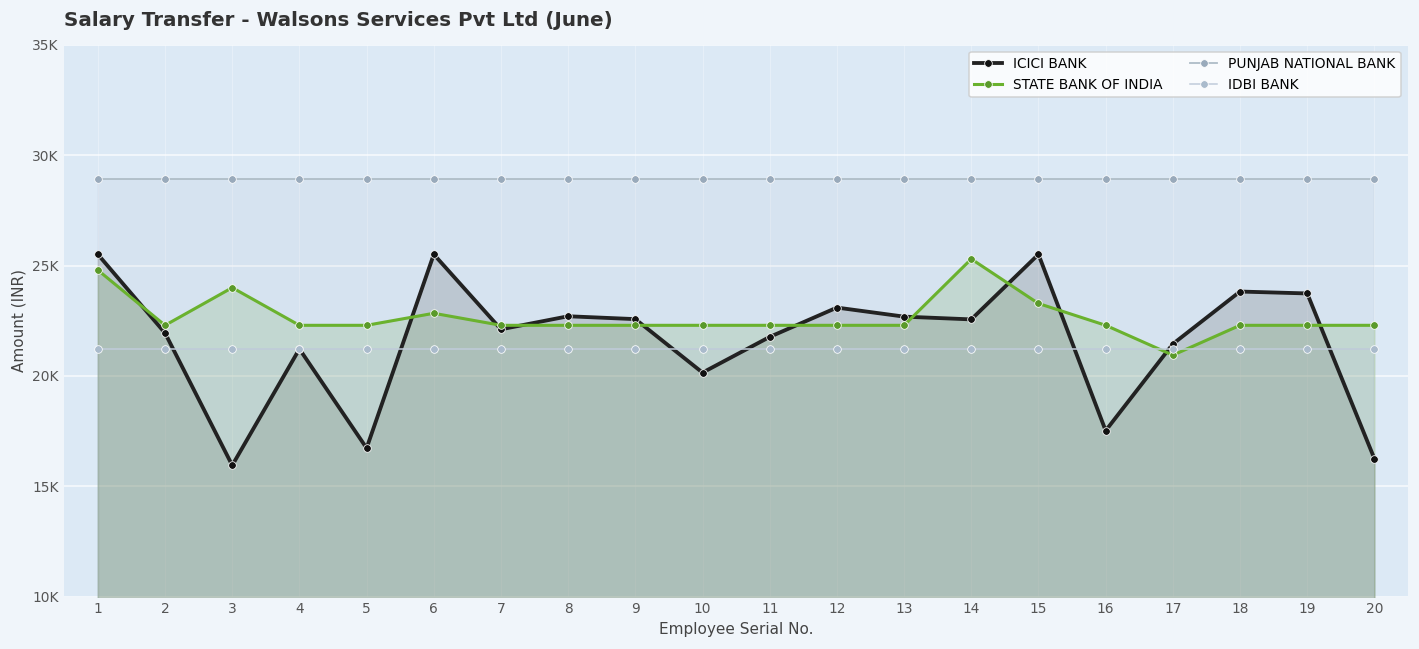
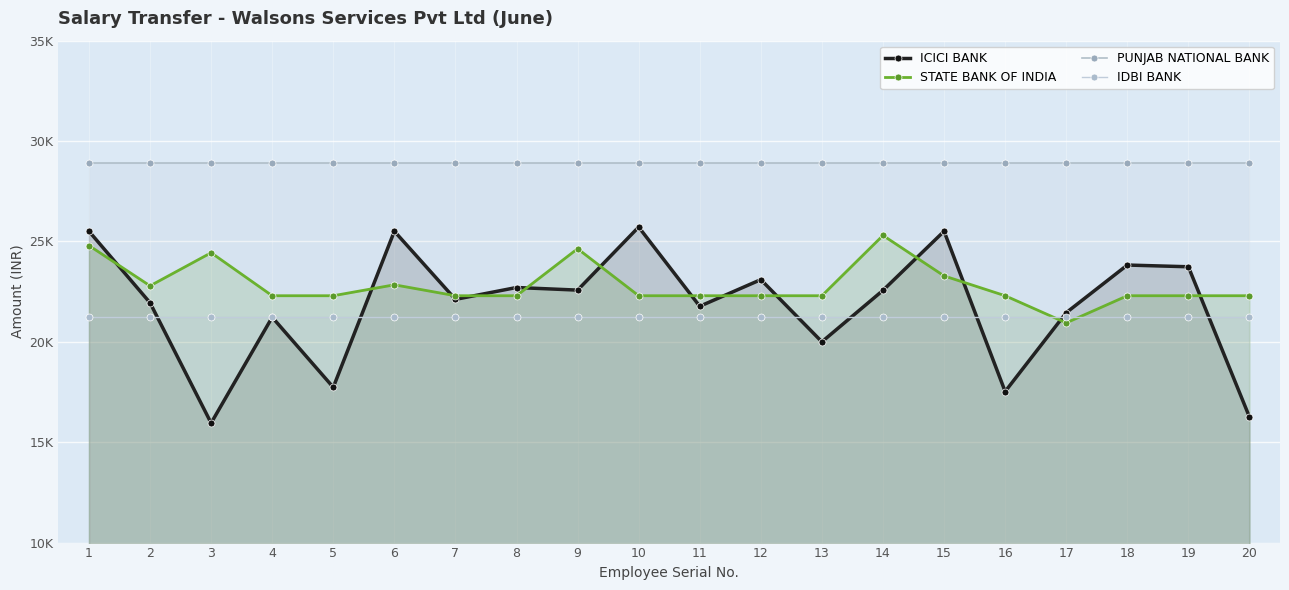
  {
    "ICICI BANK": {
      "1": 25500,
      "2": 21900,
      "3": 16000,
-     "5": 16700,
+     "5": 17700,
      "6": 25500,
      "7": 22100,
      "8": 22700,
      "9": 22600,
-     "10": 20200,
+     "10": 25700,
      "11": 21800,
      "12": 23100,
-     "13": 22700,
+     "13": 20000,
      "14": 22600,
      "15": 25500,
      "16": 17500,
      "17": 21500,
      "18": 23800,
      "19": 23700,
      "20": 16300
    },
    "STATE BANK OF INDIA": {
      "1": 24800,
-     "2": 22300,
-     "3": 24000,
+     "2": 22800,
+     "3": 24400,
      "4": 22300,
      "5": 22300,
      "6": 22800,
      "7": 22300,
      "8": 22300,
-     "9": 22300,
+     "9": 24600,
      "10": 22300,
      "11": 22300,
      "12": 22300,
      "13": 22300,
      "14": 25300,
      "15": 23300,
      "16": 22300,
      "17": 20900,
      "18": 22300,
      "19": 22300,
      "20": 22300
    }
  }
